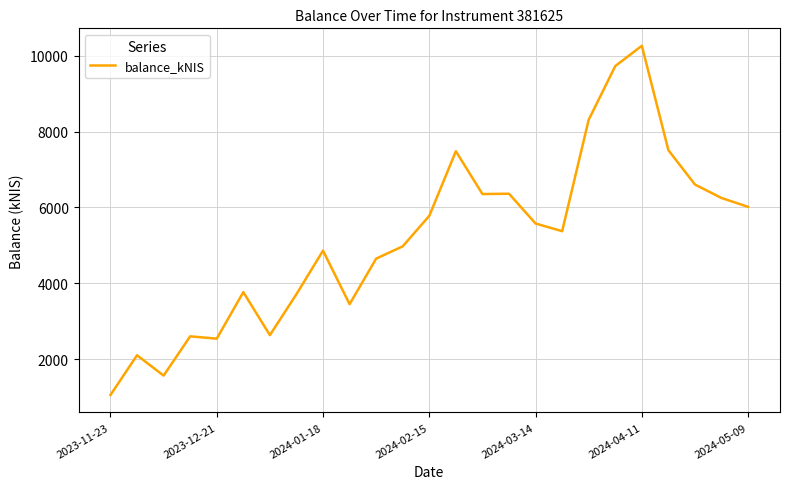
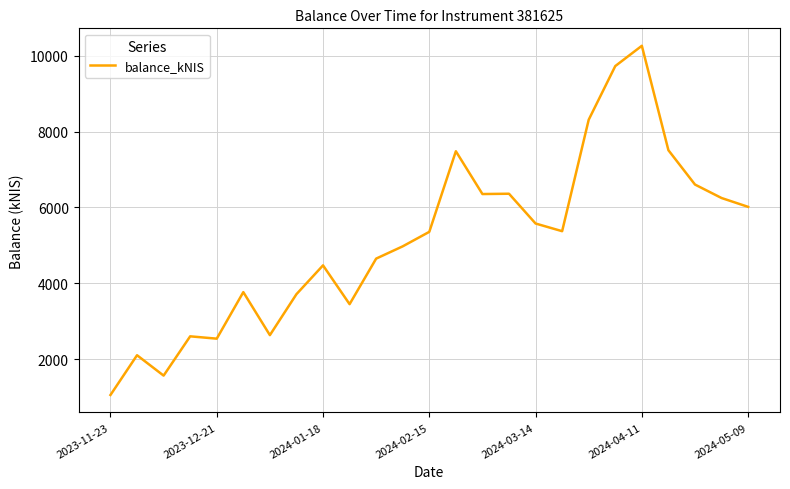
  {
    "2023-11-23": 1100,
    "2023-12-21": 2500,
-   "2024-01-18": 4900,
-   "2024-02-15": 5800,
+   "2024-01-18": 4500,
+   "2024-02-15": 5400,
    "2024-03-14": 5600,
    "2024-04-11": 10300,
    "2024-05-09": 6000
  }
